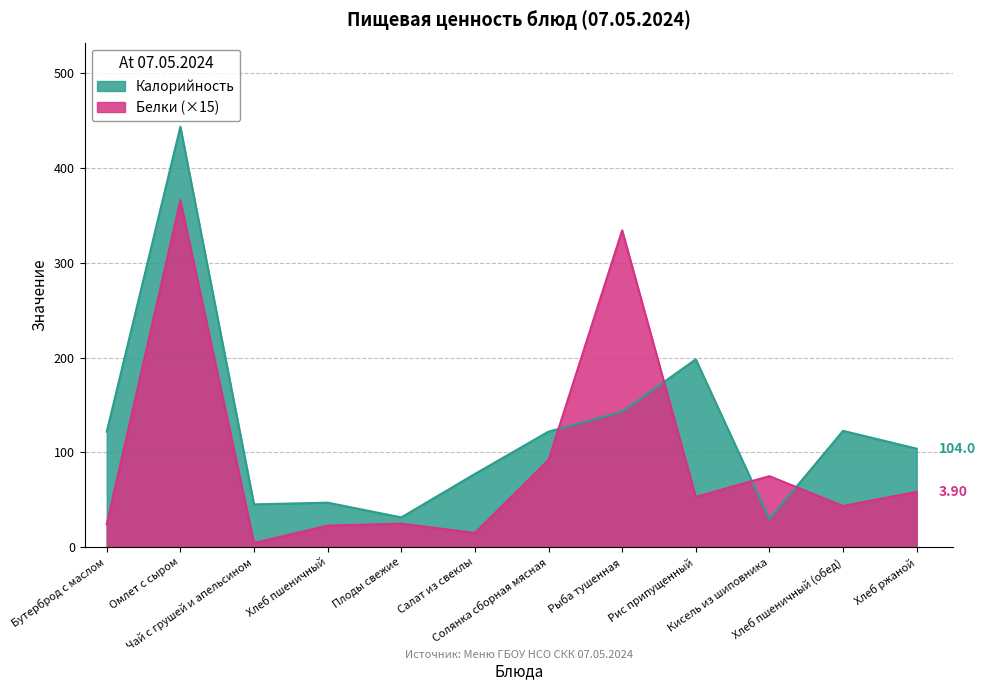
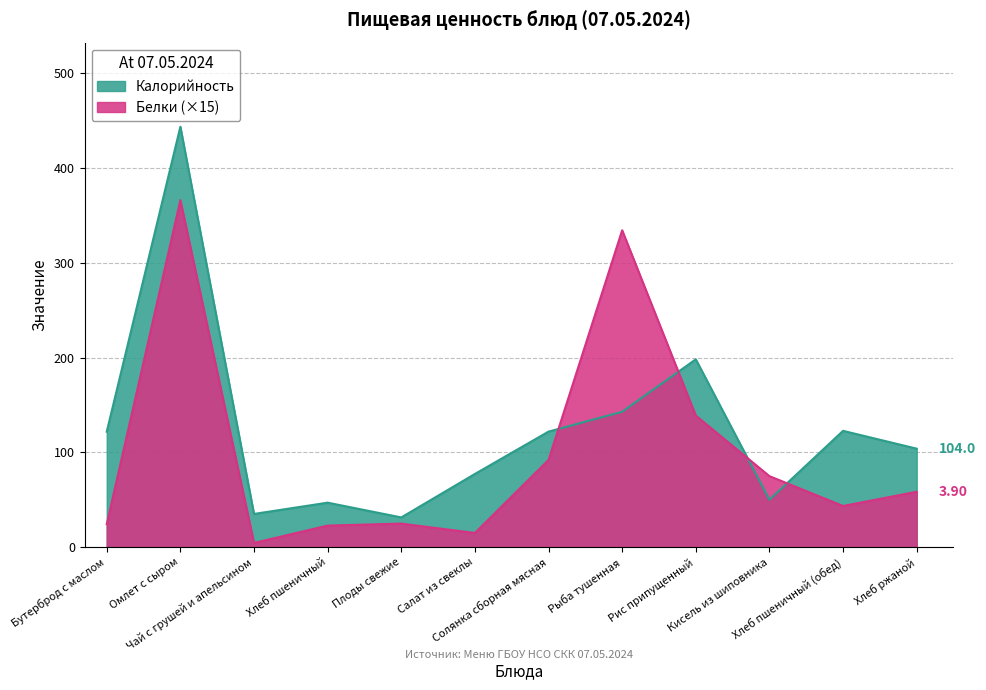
  {
    "Калорийность": {
      "Бутерброд с маслом": 120,
      "Омлет с сыром": 440,
-     "Чай с грушей и апельсином": 50,
+     "Чай с грушей и апельсином": 40,
      "Хлеб пшеничный": 50,
      "Плоды свежие": 30,
      "Салат из свеклы": 80,
      "Солянка сборная мясная": 120,
      "Рыба тушенная": 140,
      "Рис припущенный": 200,
-     "Кисель из шиповника": 30,
+     "Кисель из шиповника": 50,
      "Хлеб пшеничный (обед)": 120
    },
    "Белки (×15)": {
      "Бутерброд с маслом": 20,
      "Омлет с сыром": 370,
      "Чай с грушей и апельсином": 0,
      "Хлеб пшеничный": 20,
      "Плоды свежие": 20,
      "Салат из свеклы": 20,
      "Солянка сборная мясная": 90,
      "Рыба тушенная": 330,
-     "Рис припущенный": 50,
+     "Рис припущенный": 140,
      "Кисель из шиповника": 80,
      "Хлеб пшеничный (обед)": 40
    }
  }
